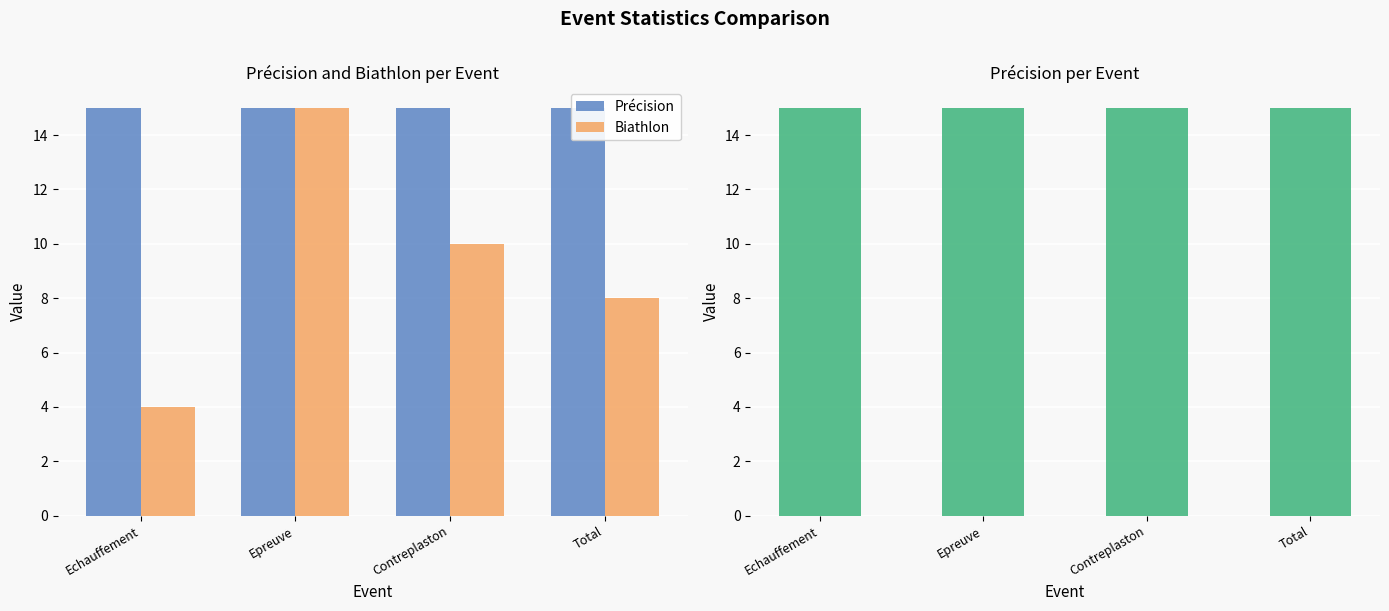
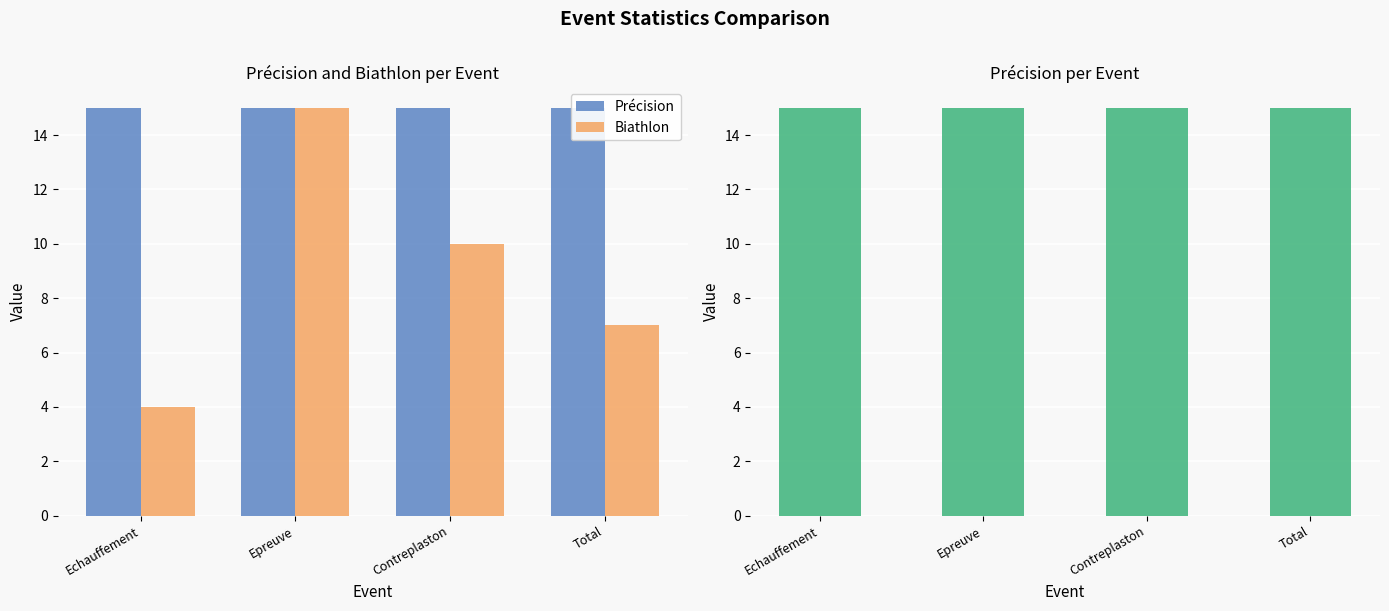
  {
    "Précision and Biathlon per Event": {
      "Précision": {
        "Echauffement": 15,
        "Epreuve": 15,
        "Contreplaston": 15
      },
      "Biathlon": {
        "Echauffement": 4,
        "Epreuve": 15,
        "Contreplaston": 10,
-       "Total": 8
+       "Total": 7
      }
    },
    "Précision per Event": {
      "Echauffement": 15.0,
      "Epreuve": 15.0,
      "Contreplaston": 15.0,
      "Total": 15.0
    }
  }
